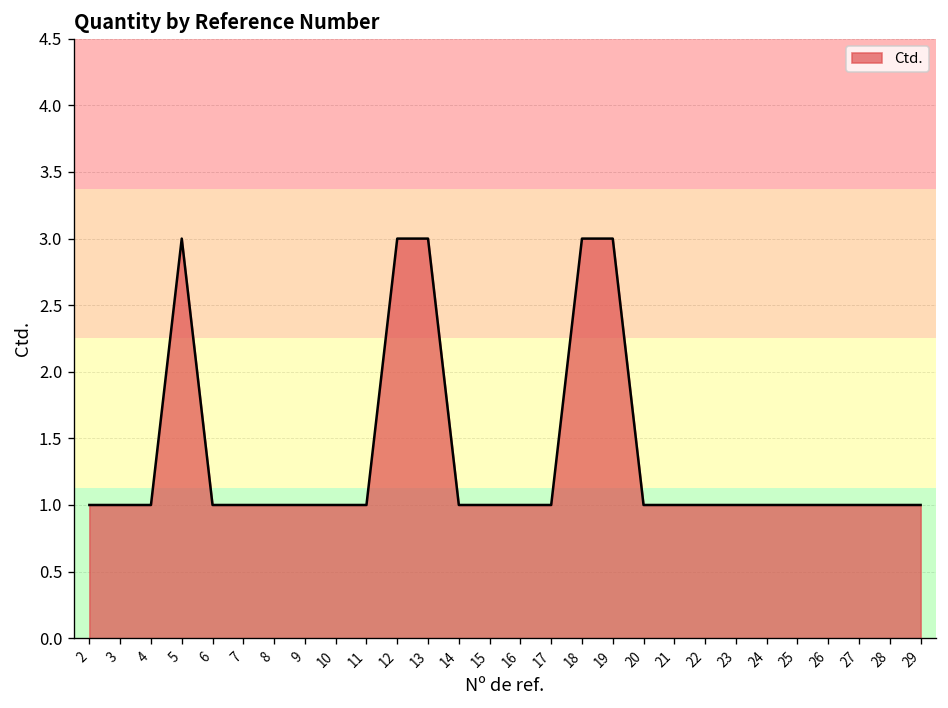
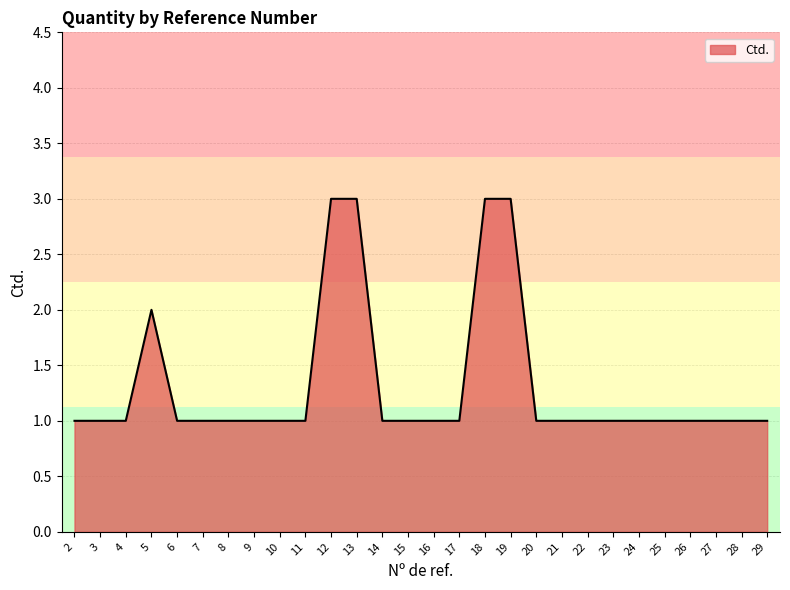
  {
    "2": 1,
    "3": 1,
    "4": 1,
-   "5": 3,
+   "5": 2,
    "6": 1,
    "7": 1,
    "8": 1,
    "9": 1,
    "10": 1,
    "11": 1,
    "12": 3,
    "13": 3,
    "14": 1,
    "15": 1,
    "16": 1,
    "17": 1,
    "18": 3,
    "19": 3,
    "20": 1,
    "21": 1,
    "22": 1,
    "23": 1,
    "24": 1,
    "25": 1,
    "26": 1,
    "27": 1,
    "28": 1,
    "29": 1
  }
